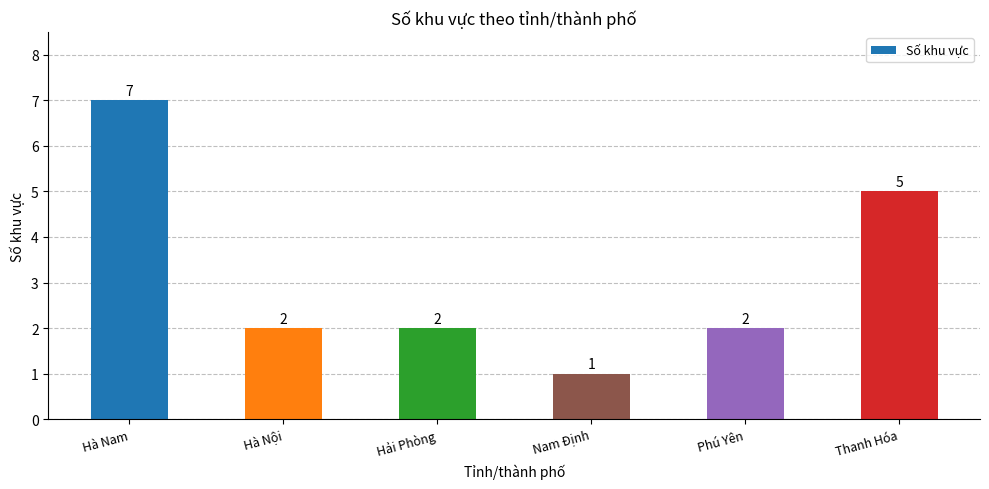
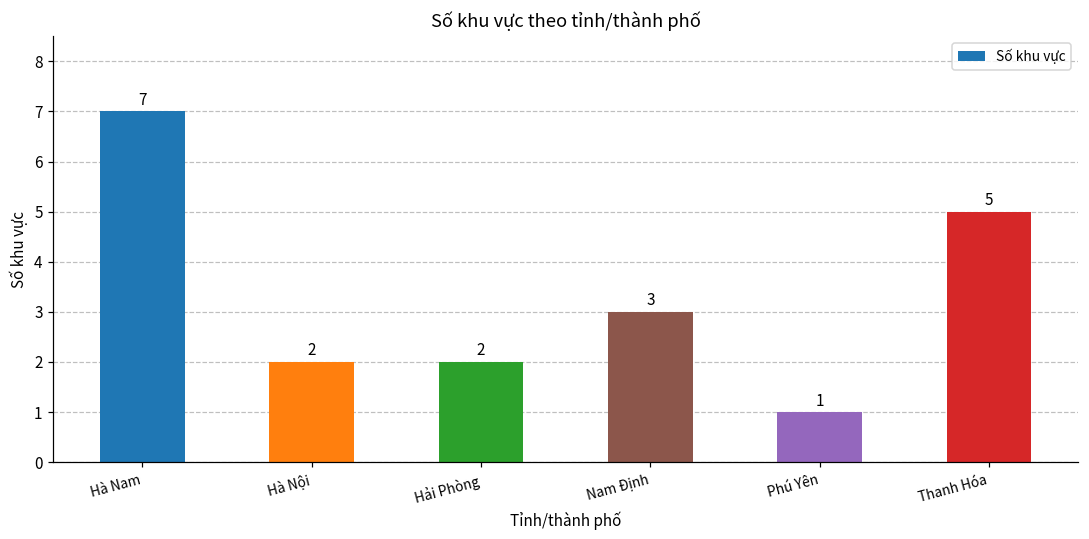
  {
    "Hà Nam": 7,
    "Hà Nội": 2,
    "Hải Phòng": 2,
-   "Nam Định": 1,
-   "Phú Yên": 2,
+   "Nam Định": 3,
+   "Phú Yên": 1,
    "Thanh Hóa": 5
  }
